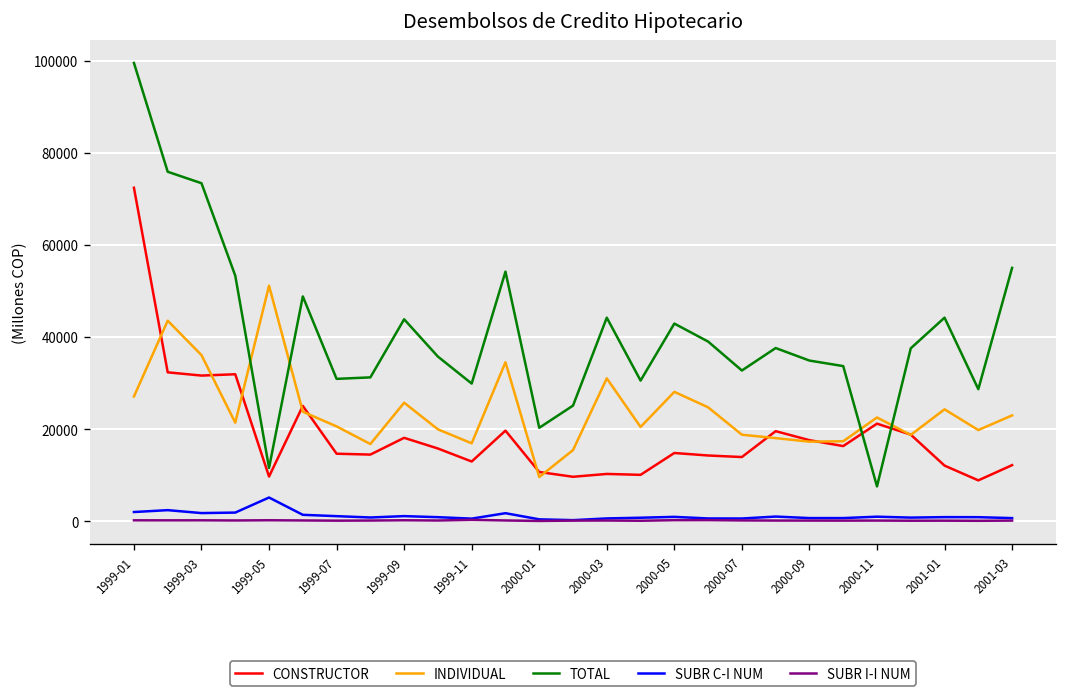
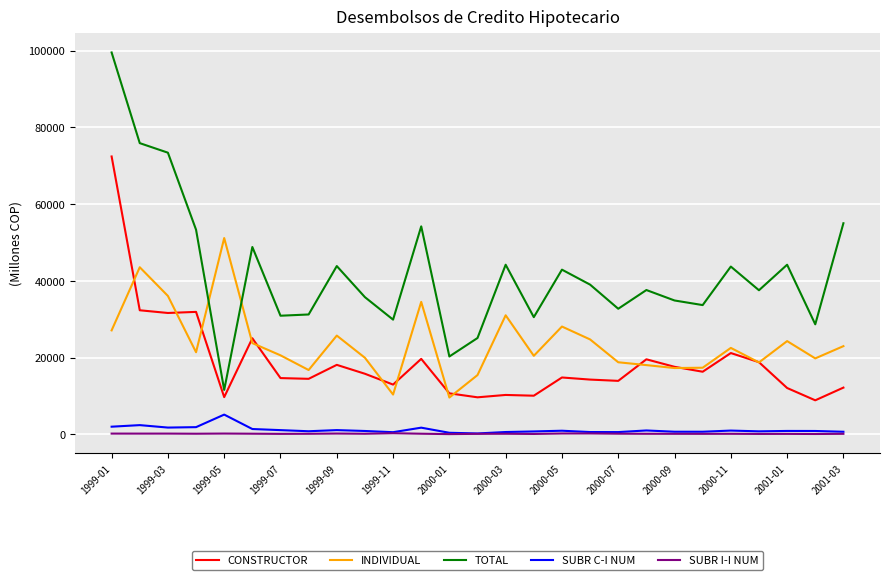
  {
    "CONSTRUCTOR": {
      "1999-01": 72000,
      "1999-03": 32000,
      "1999-05": 10000,
      "1999-07": 15000,
      "1999-09": 18000,
      "1999-11": 13000,
      "2000-01": 11000,
      "2000-03": 10000,
      "2000-05": 15000,
      "2000-07": 14000,
      "2000-11": 21000,
      "2001-01": 12000,
      "2001-03": 12000
    },
    "INDIVIDUAL": {
      "1999-01": 27000,
      "1999-03": 36000,
      "1999-05": 51000,
      "1999-07": 21000,
      "1999-09": 26000,
-     "1999-11": 17000,
+     "1999-11": 10000,
      "2000-01": 10000,
      "2000-03": 31000,
      "2000-05": 28000,
      "2000-07": 19000,
      "2000-11": 23000,
      "2001-01": 24000,
      "2001-03": 23000
    },
    "TOTAL": {
      "1999-01": 100000,
      "1999-03": 73000,
      "1999-05": 12000,
      "1999-07": 31000,
      "1999-09": 44000,
      "1999-11": 30000,
      "2000-01": 20000,
      "2000-03": 44000,
      "2000-05": 43000,
      "2000-07": 33000,
      "2000-09": 35000,
-     "2000-11": 8000,
+     "2000-11": 44000,
      "2001-01": 44000,
      "2001-03": 55000
    },
    "SUBR C-I NUM": {
      "1999-01": 2000,
      "1999-03": 2000,
      "1999-05": 5000,
      "1999-07": 1000,
      "1999-09": 1000,
      "2000-05": 1000,
      "2000-11": 1000,
      "2001-01": 1000
    },
    "SUBR I-I NUM": {
      "1999-01": 0,
      "1999-03": 0,
      "1999-05": 0,
      "1999-07": 0,
      "1999-09": 0,
      "2000-05": 0,
      "2000-11": 0,
      "2001-01": 0
    }
  }
